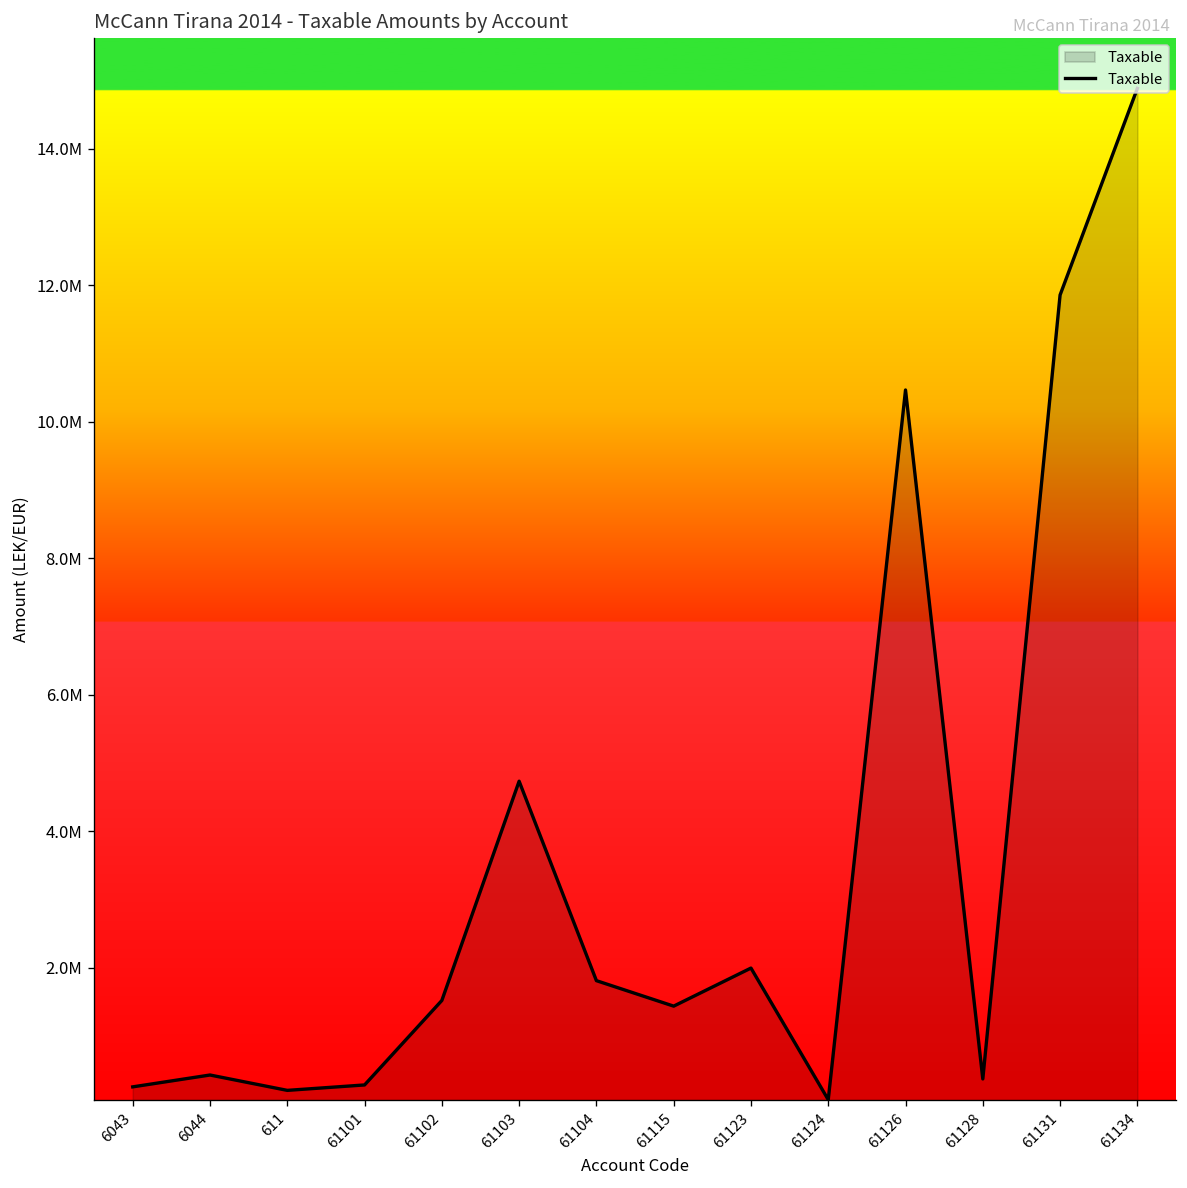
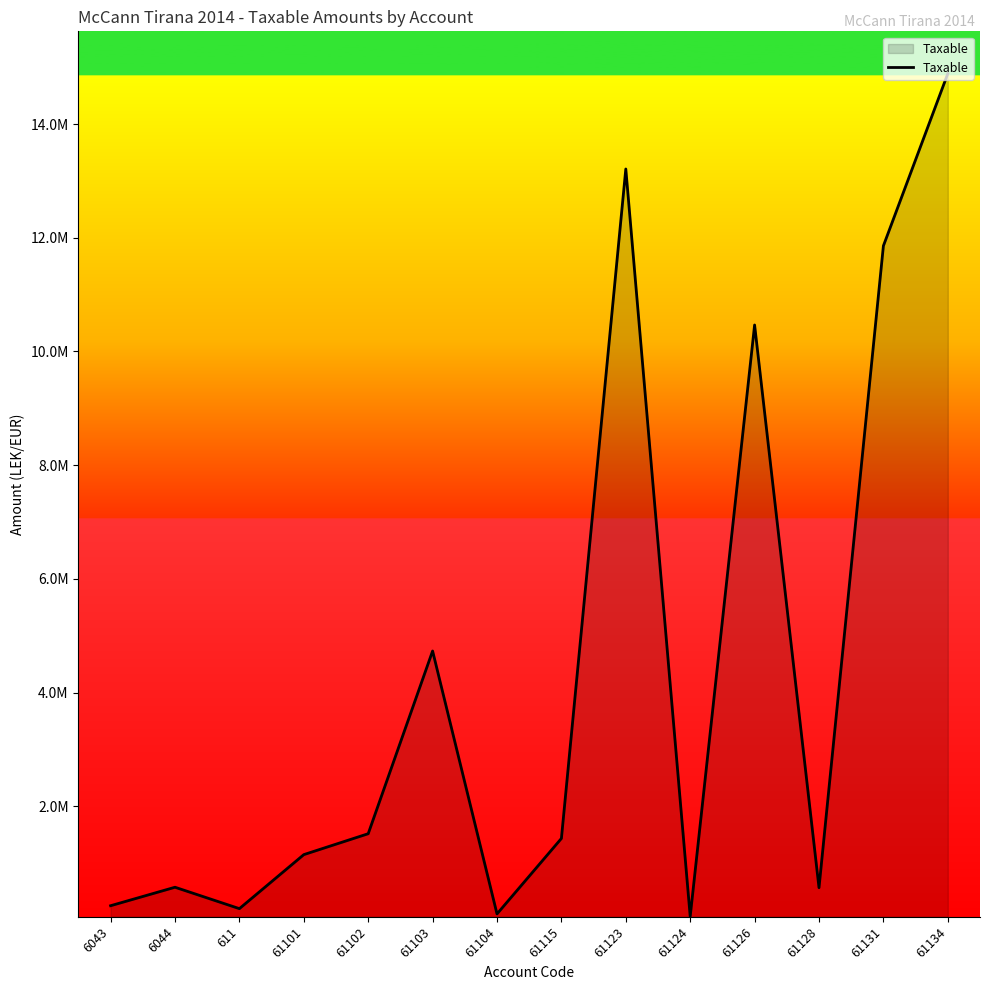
  {
    "6043": 300000,
-   "6044": 400000,
+   "6044": 600000,
    "611": 200000,
-   "61101": 300000,
+   "61101": 1100000,
    "61102": 1500000,
    "61103": 4700000,
-   "61104": 1800000,
+   "61104": 100000,
    "61115": 1400000,
-   "61123": 2000000,
+   "61123": 13200000,
    "61124": 100000,
    "61126": 10500000,
-   "61128": 400000,
+   "61128": 600000,
    "61131": 11900000
  }
